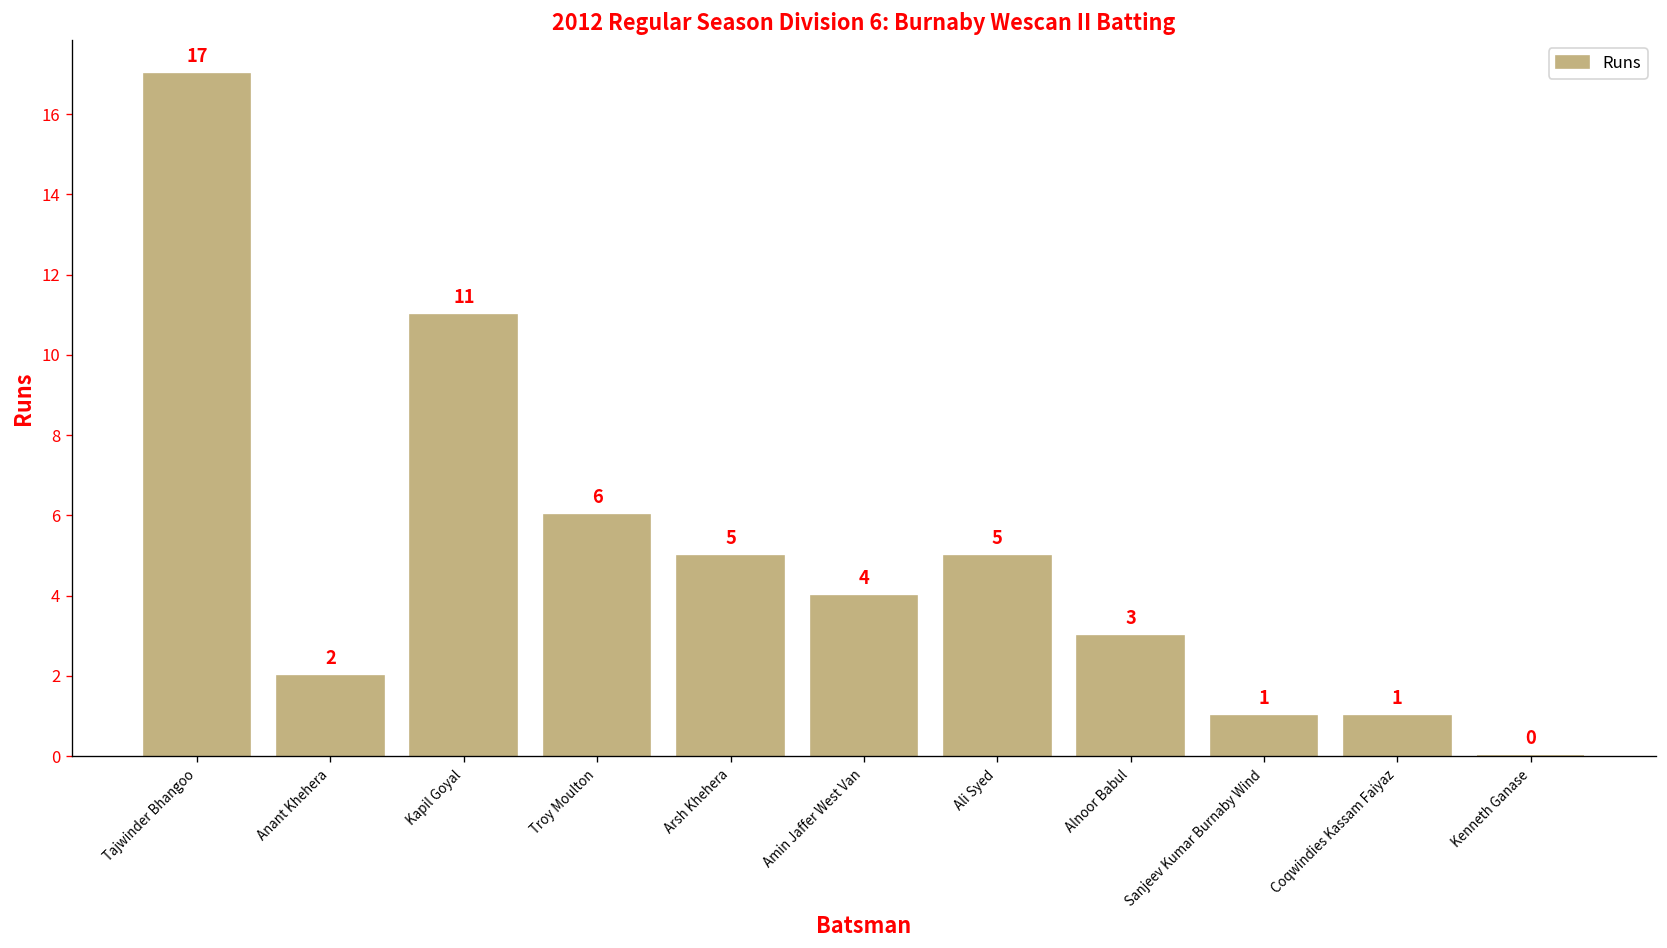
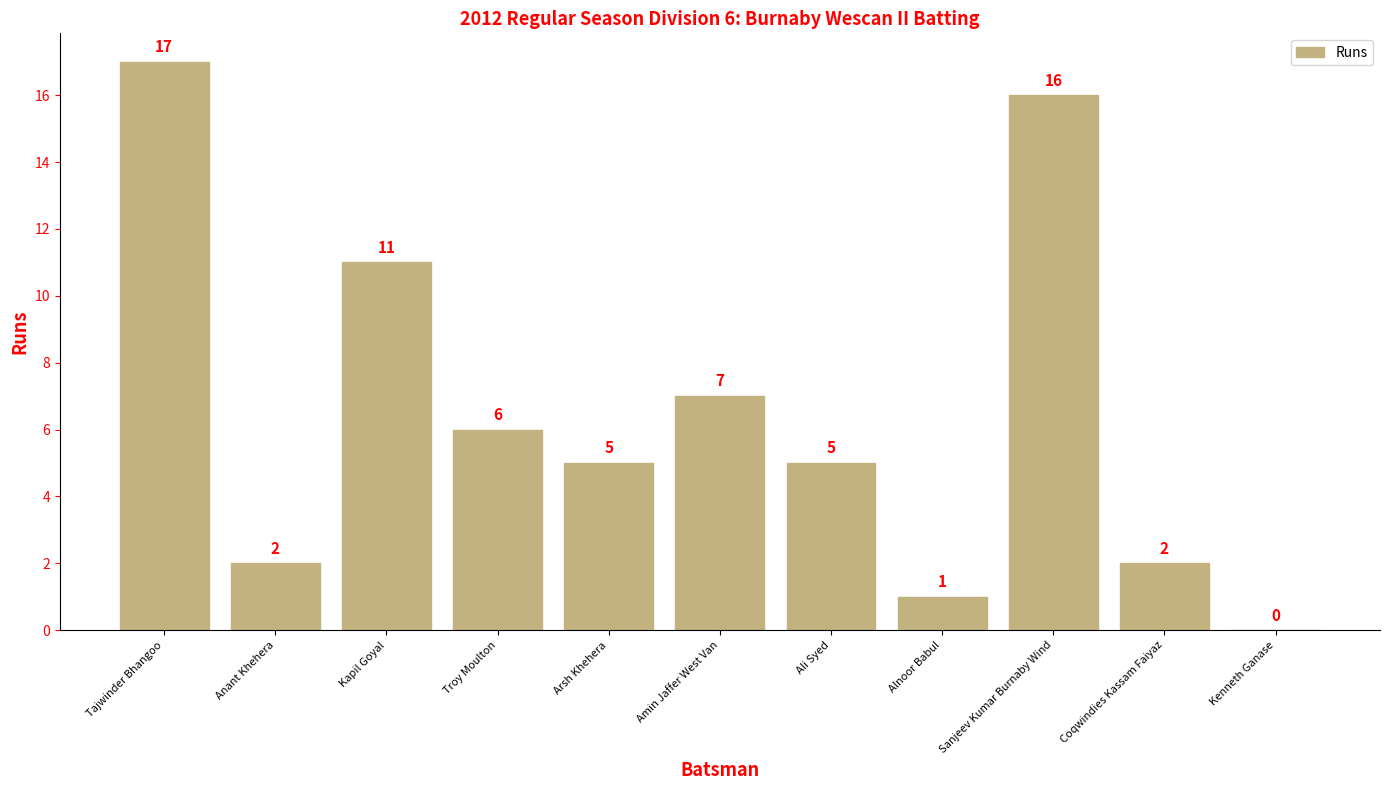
  {
    "Tajwinder Bhangoo": 17,
    "Anant Khehera": 2,
    "Kapil Goyal": 11,
    "Troy Moulton": 6,
    "Arsh Khehera": 5,
-   "Amin Jaffer West Van": 4,
+   "Amin Jaffer West Van": 7,
    "Ali Syed": 5,
-   "Alnoor Babul": 3,
-   "Sanjeev Kumar Burnaby Wind": 1,
-   "Coqwindies Kassam Faiyaz": 1,
+   "Alnoor Babul": 1,
+   "Sanjeev Kumar Burnaby Wind": 16,
+   "Coqwindies Kassam Faiyaz": 2,
    "Kenneth Ganase": 0
  }
